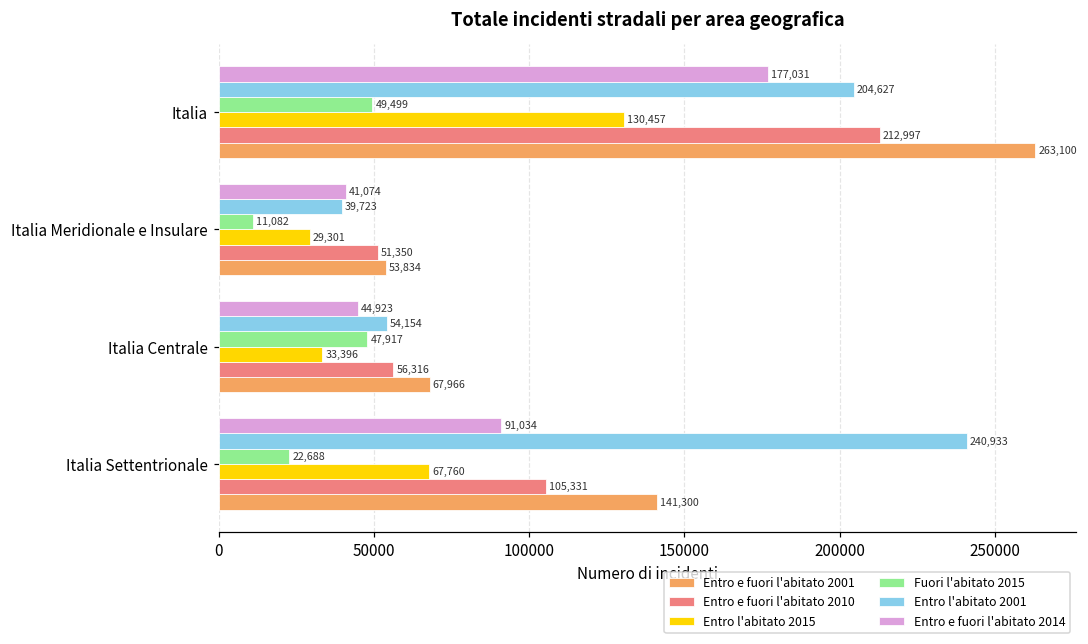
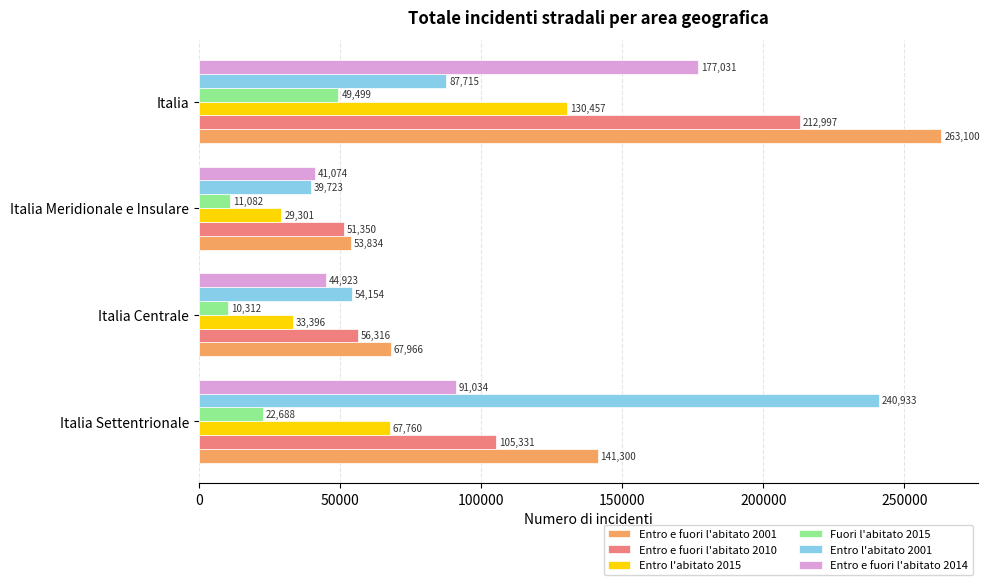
  {
    "Entro l'abitato 2015": {
      "Italia": "130,457",
      "Italia Meridionale e Insulare": "29,301",
      "Italia Centrale": "33,396",
      "Italia Settentrionale": "67,760"
    },
    "Fuori l'abitato 2015": {
      "Italia": "49,499",
      "Italia Meridionale e Insulare": "11,082",
-     "Italia Centrale": "47,917",
+     "Italia Centrale": "10,312",
      "Italia Settentrionale": "22,688"
    },
    "Entro l'abitato 2001": {
-     "Italia": "204,627",
+     "Italia": "87,715",
      "Italia Meridionale e Insulare": "39,723",
      "Italia Centrale": "54,154",
      "Italia Settentrionale": "240,933"
    },
    "Entro e fuori l'abitato 2014": {
      "Italia": "177,031",
      "Italia Meridionale e Insulare": "41,074",
      "Italia Centrale": "44,923",
      "Italia Settentrionale": "91,034"
    }
  }
